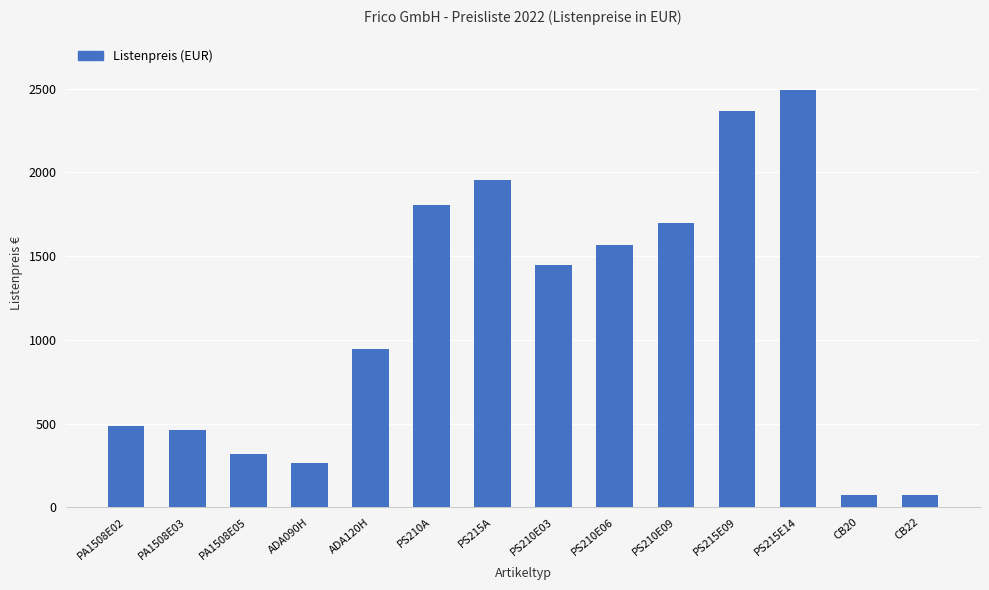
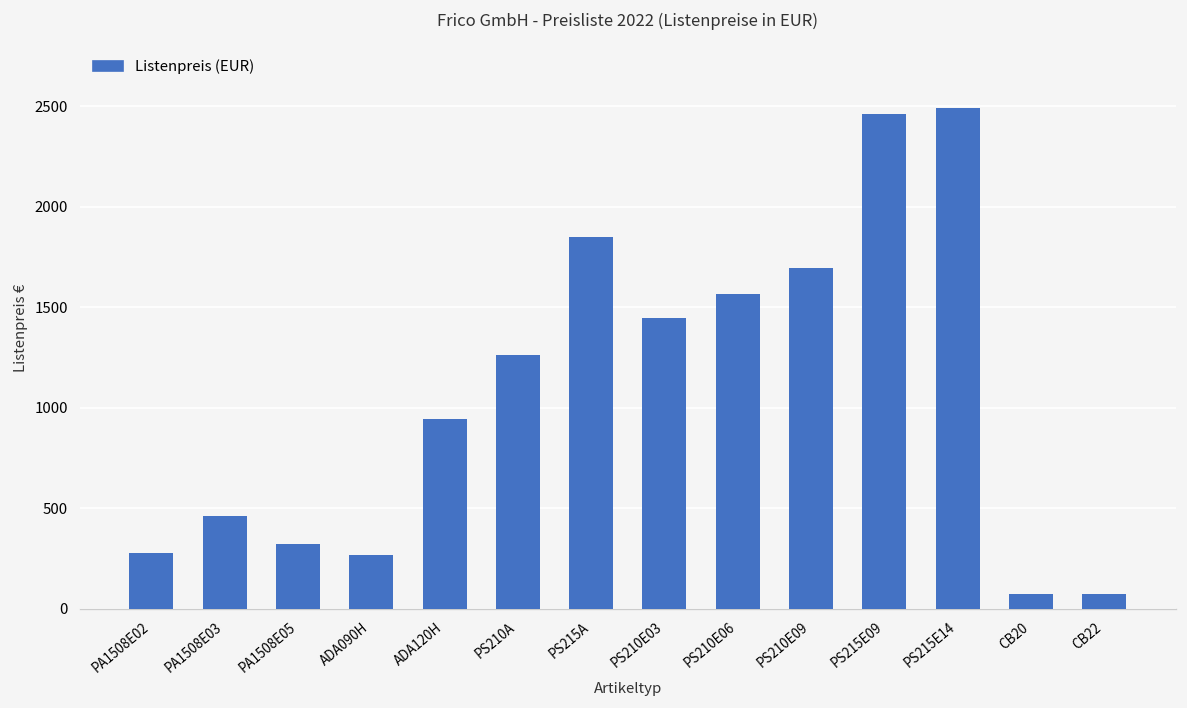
  {
-   "PA1508E02": 490,
+   "PA1508E02": 280,
    "PA1508E03": 460,
    "PA1508E05": 320,
    "ADA090H": 270,
    "ADA120H": 940,
-   "PS210A": 1810,
-   "PS215A": 1960,
+   "PS210A": 1260,
+   "PS215A": 1850,
    "PS210E03": 1450,
    "PS210E06": 1560,
    "PS210E09": 1700,
-   "PS215E09": 2370,
+   "PS215E09": 2460,
    "PS215E14": 2490,
    "CB20": 80,
    "CB22": 80
  }
